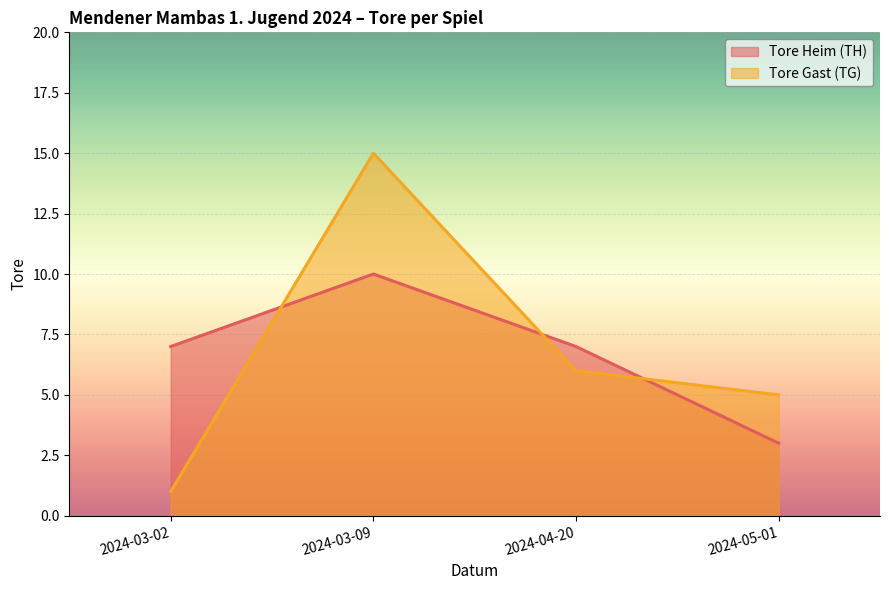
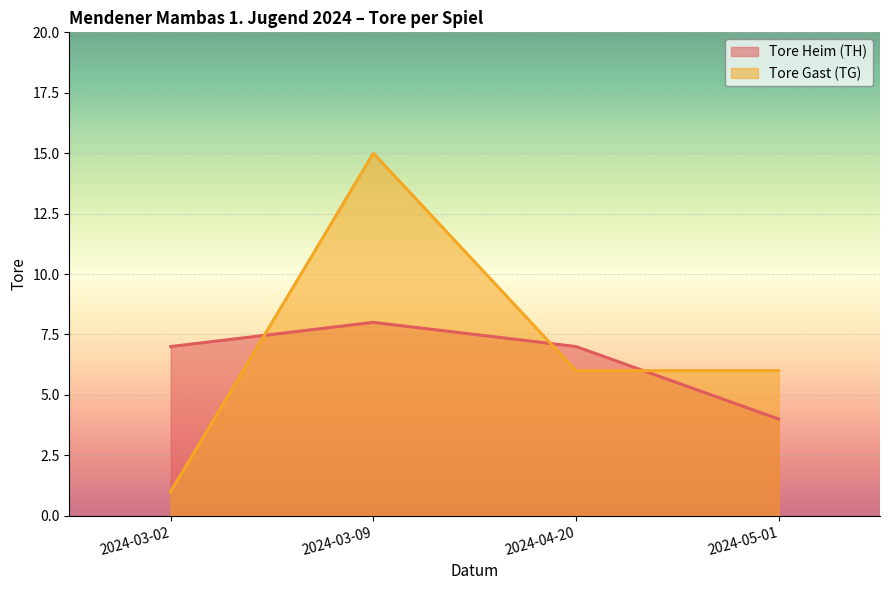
  {
    "Tore Heim (TH)": {
      "2024-03-02": 7,
-     "2024-03-09": 10,
+     "2024-03-09": 8,
      "2024-04-20": 7,
-     "2024-05-01": 3
+     "2024-05-01": 4
    },
    "Tore Gast (TG)": {
      "2024-03-02": 1,
      "2024-03-09": 15,
      "2024-04-20": 6,
-     "2024-05-01": 5
+     "2024-05-01": 6
    }
  }
